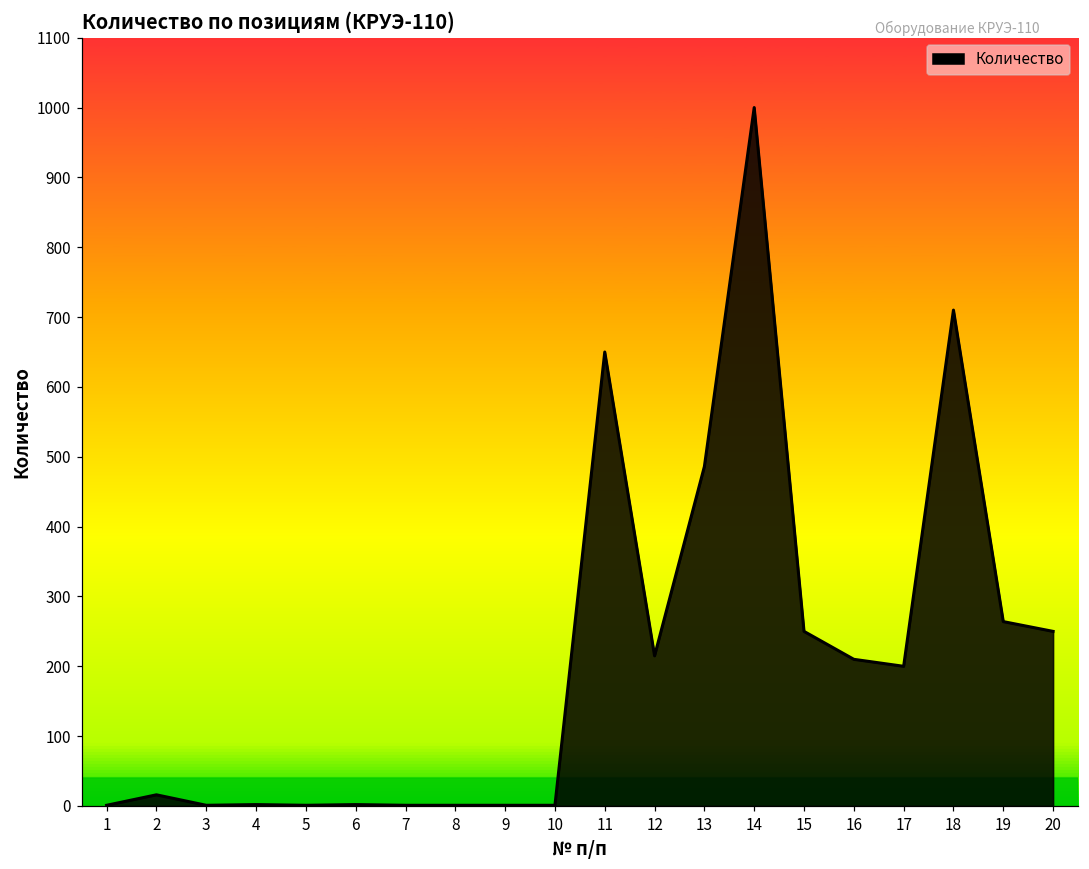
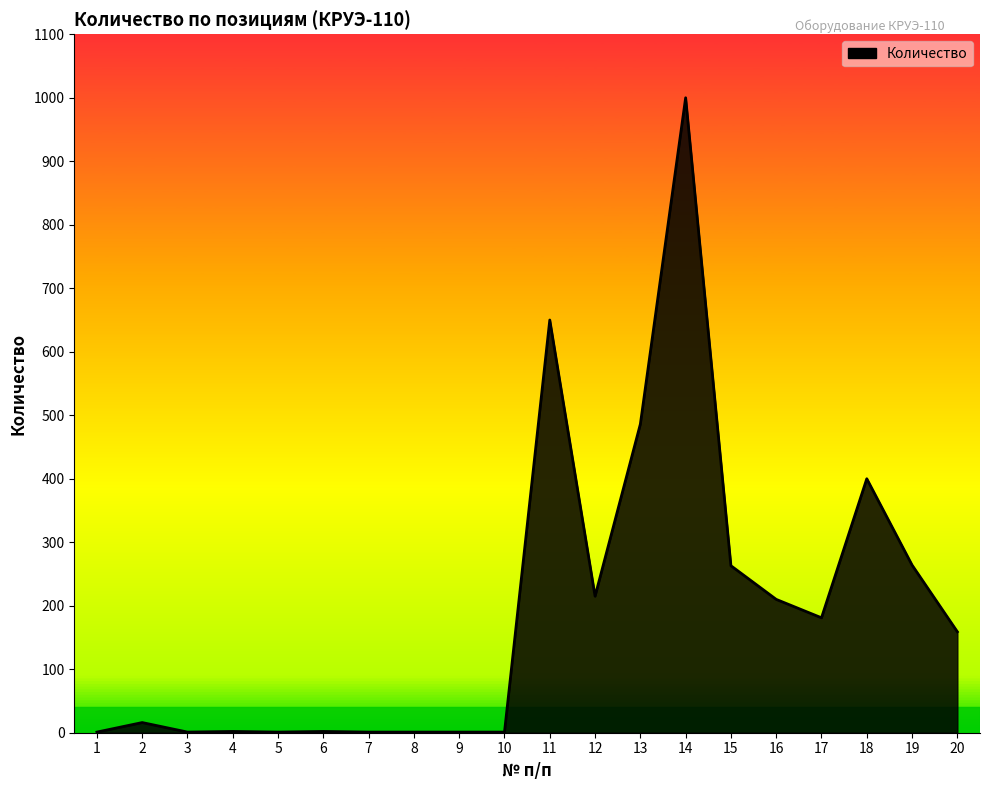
  {
    "11": 650,
    "12": 220,
    "13": 490,
    "14": 1000,
-   "15": 250,
+   "15": 260,
    "16": 210,
-   "17": 200,
-   "18": 710,
+   "17": 180,
+   "18": 400,
    "19": 260,
-   "20": 250
+   "20": 160
  }
